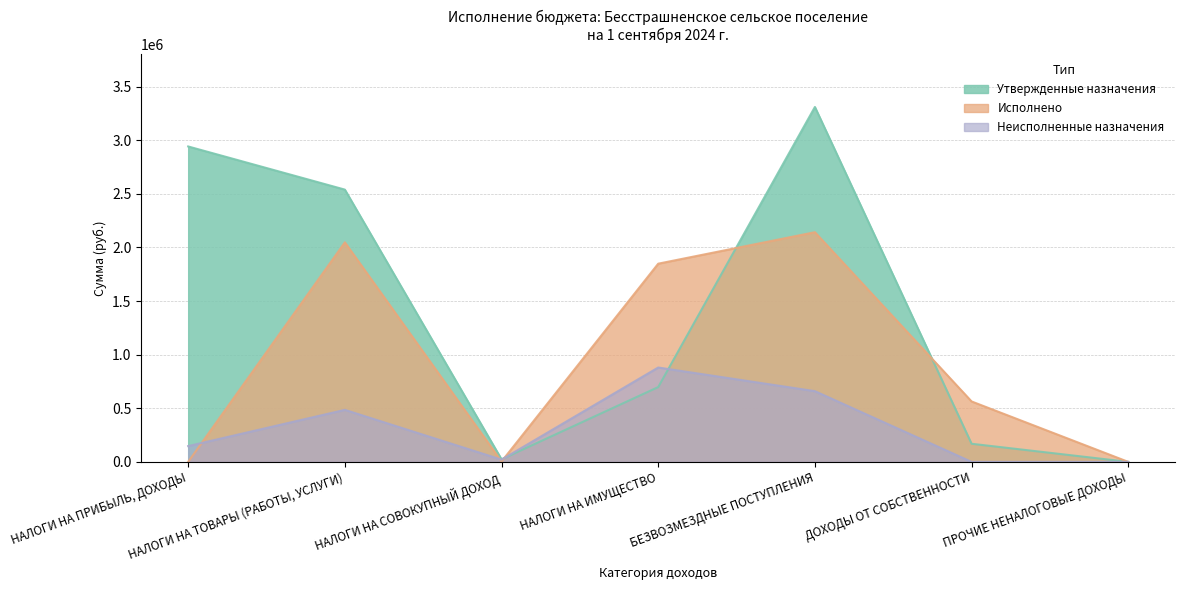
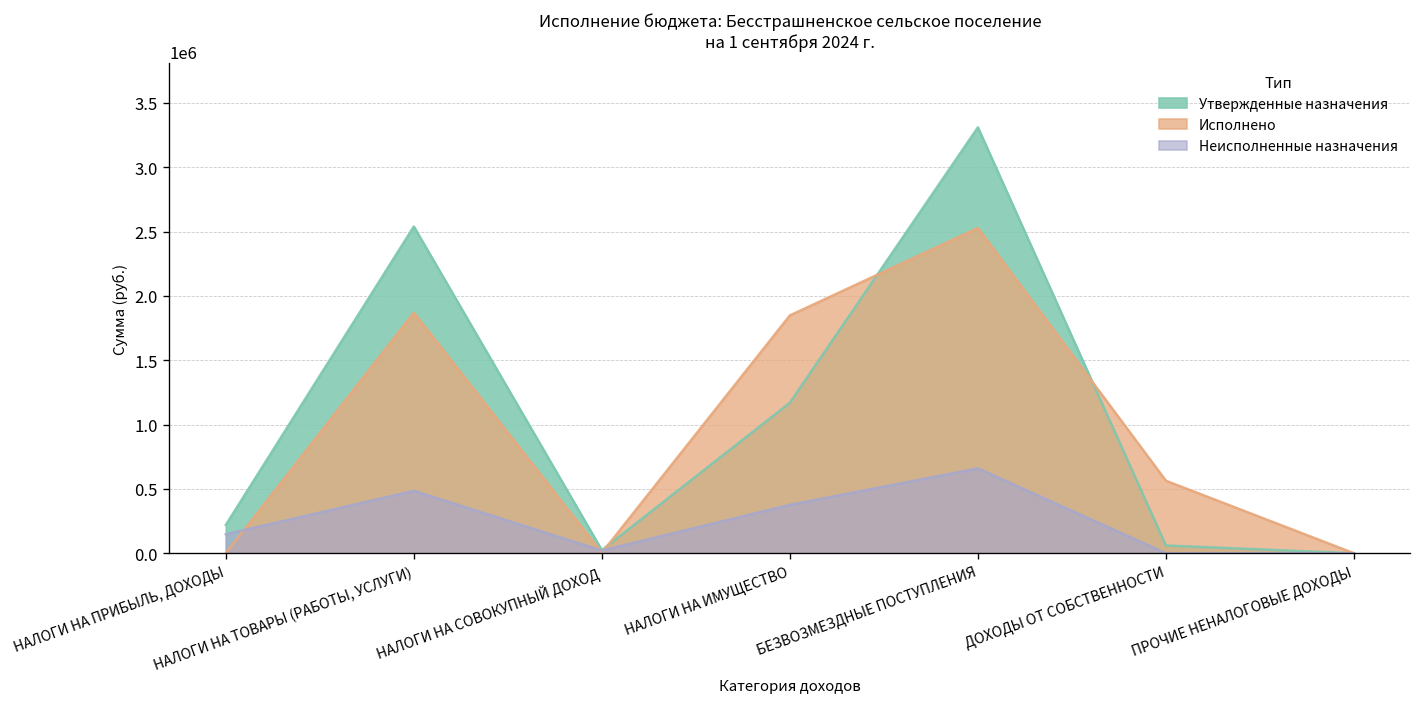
  {
    "Утвержденные назначения": {
-     "НАЛОГИ НА ПРИБЫЛЬ, ДОХОДЫ": 2940000,
+     "НАЛОГИ НА ПРИБЫЛЬ, ДОХОДЫ": 220000,
      "НАЛОГИ НА ТОВАРЫ (РАБОТЫ, УСЛУГИ)": 2540000,
-     "НАЛОГИ НА ИМУЩЕСТВО": 700000,
+     "НАЛОГИ НА ИМУЩЕСТВО": 1170000,
      "БЕЗВОЗМЕЗДНЫЕ ПОСТУПЛЕНИЯ": 3310000,
-     "ДОХОДЫ ОТ СОБСТВЕННОСТИ": 170000
+     "ДОХОДЫ ОТ СОБСТВЕННОСТИ": 60000
    },
    "Исполнено": {
      "НАЛОГИ НА ПРИБЫЛЬ, ДОХОДЫ": 0,
-     "НАЛОГИ НА ТОВАРЫ (РАБОТЫ, УСЛУГИ)": 2050000,
+     "НАЛОГИ НА ТОВАРЫ (РАБОТЫ, УСЛУГИ)": 1870000,
      "НАЛОГИ НА ИМУЩЕСТВО": 1850000,
-     "БЕЗВОЗМЕЗДНЫЕ ПОСТУПЛЕНИЯ": 2140000,
+     "БЕЗВОЗМЕЗДНЫЕ ПОСТУПЛЕНИЯ": 2530000,
      "ДОХОДЫ ОТ СОБСТВЕННОСТИ": 560000
    },
    "Неисполненные назначения": {
      "НАЛОГИ НА ПРИБЫЛЬ, ДОХОДЫ": 150000,
      "НАЛОГИ НА ТОВАРЫ (РАБОТЫ, УСЛУГИ)": 490000,
-     "НАЛОГИ НА ИМУЩЕСТВО": 880000,
+     "НАЛОГИ НА ИМУЩЕСТВО": 380000,
      "БЕЗВОЗМЕЗДНЫЕ ПОСТУПЛЕНИЯ": 660000,
      "ДОХОДЫ ОТ СОБСТВЕННОСТИ": 0
    }
  }
